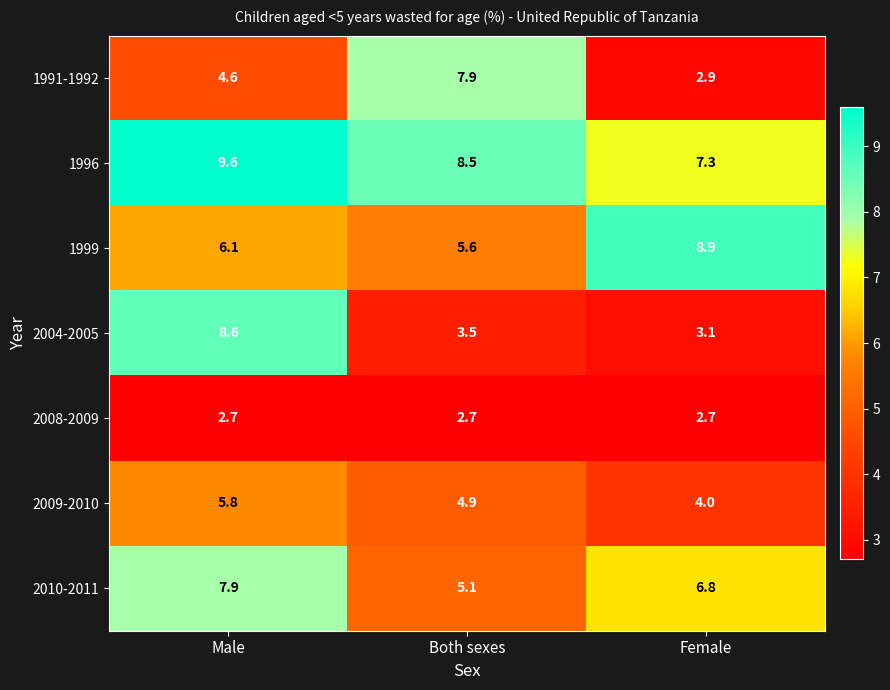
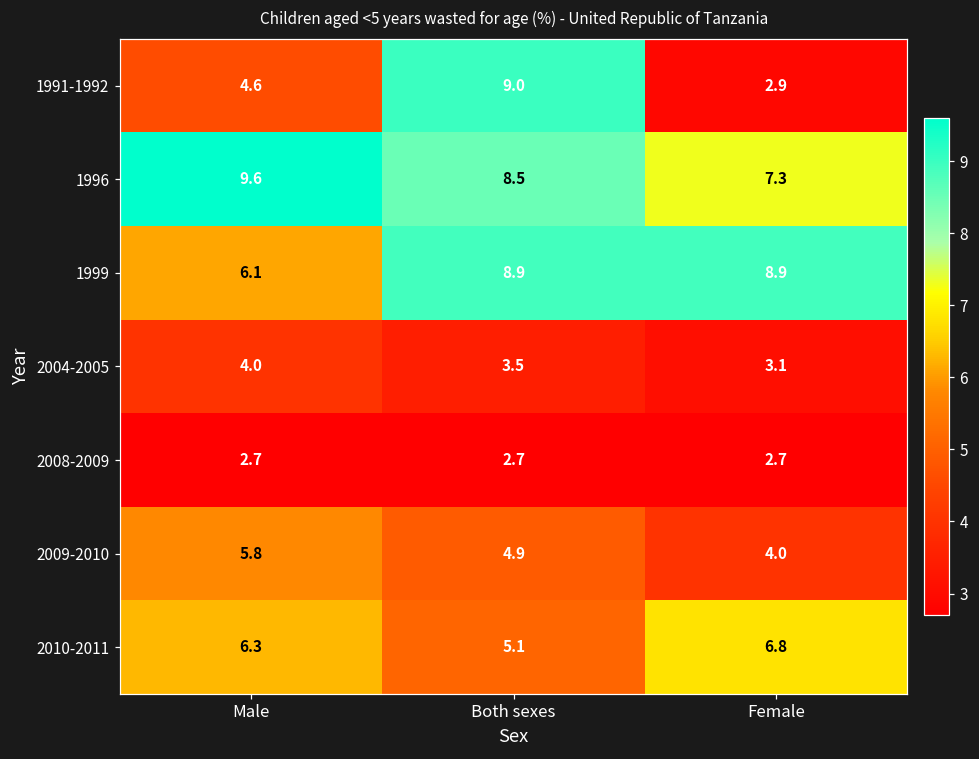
  {
    "1991-1992": {
      "Male": 4.6,
-     "Both sexes": 7.9,
+     "Both sexes": 9.0,
      "Female": 2.9
    },
    "1996": {
      "Male": 9.6,
      "Both sexes": 8.5,
      "Female": 7.3
    },
    "1999": {
      "Male": 6.1,
-     "Both sexes": 5.6,
+     "Both sexes": 8.9,
      "Female": 8.9
    },
    "2004-2005": {
-     "Male": 8.6,
+     "Male": 4.0,
      "Both sexes": 3.5,
      "Female": 3.1
    },
    "2008-2009": {
      "Male": 2.7,
      "Both sexes": 2.7,
      "Female": 2.7
    },
    "2009-2010": {
      "Male": 5.8,
      "Both sexes": 4.9,
      "Female": 4.0
    },
    "2010-2011": {
-     "Male": 7.9,
+     "Male": 6.3,
      "Both sexes": 5.1,
      "Female": 6.8
    }
  }
